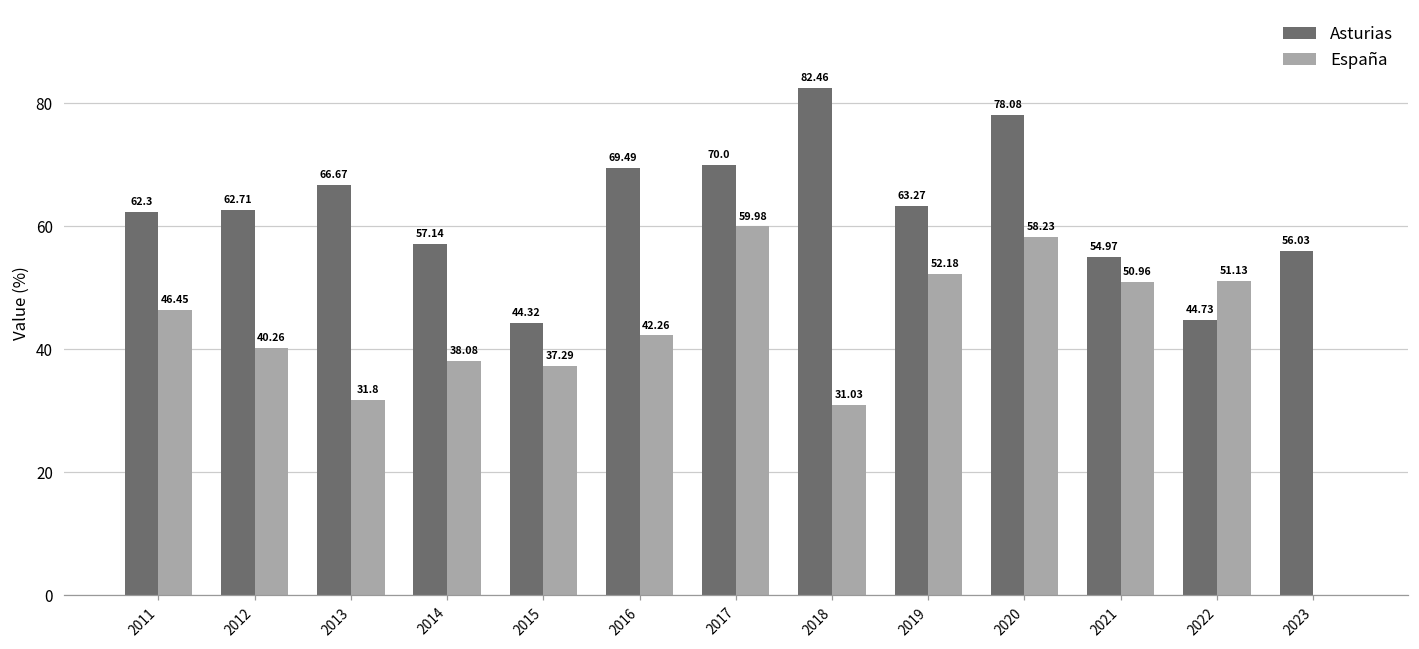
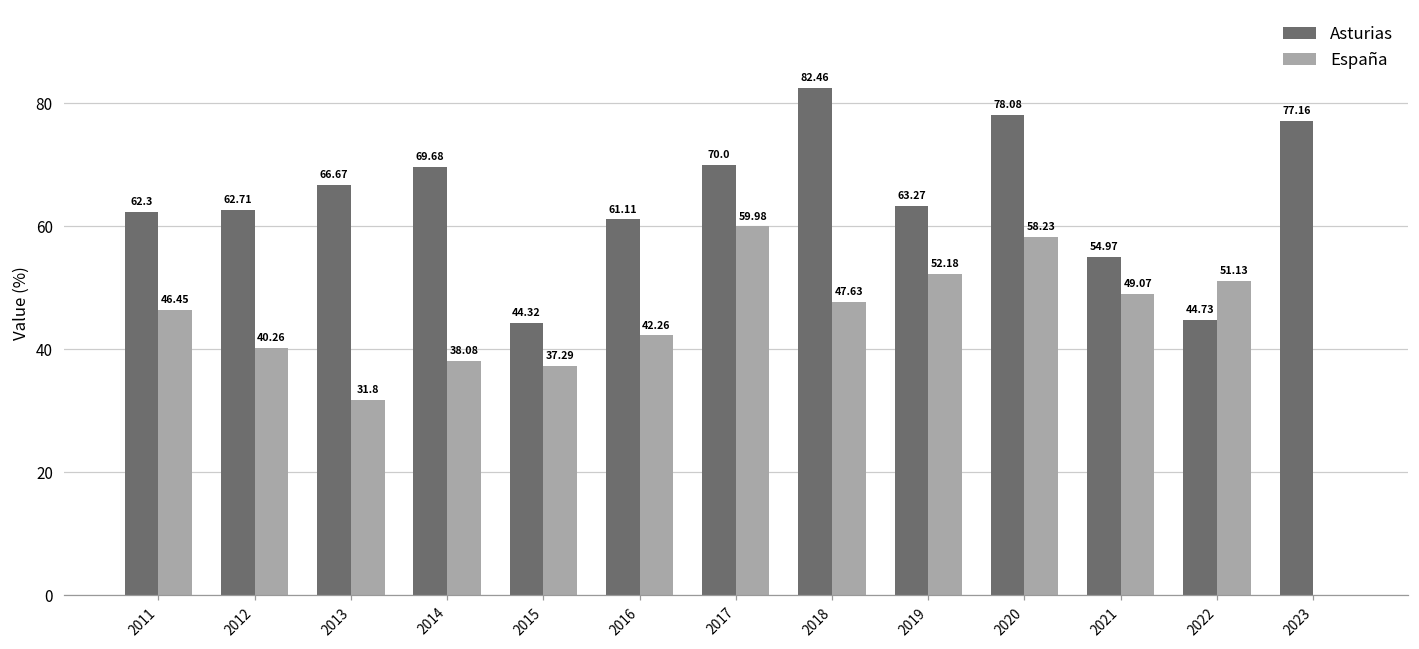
  {
    "Asturias": {
      "2011": 62.3,
      "2012": 62.71,
      "2013": 66.67,
-     "2014": 57.14,
+     "2014": 69.68,
      "2015": 44.32,
-     "2016": 69.49,
+     "2016": 61.11,
      "2017": 70.0,
      "2018": 82.46,
      "2019": 63.27,
      "2020": 78.08,
      "2021": 54.97,
      "2022": 44.73,
-     "2023": 56.03
+     "2023": 77.16
    },
    "España": {
      "2011": 46.45,
      "2012": 40.26,
      "2013": 31.8,
      "2014": 38.08,
      "2015": 37.29,
      "2016": 42.26,
      "2017": 59.98,
-     "2018": 31.03,
+     "2018": 47.63,
      "2019": 52.18,
      "2020": 58.23,
-     "2021": 50.96,
+     "2021": 49.07,
      "2022": 51.13
    }
  }
